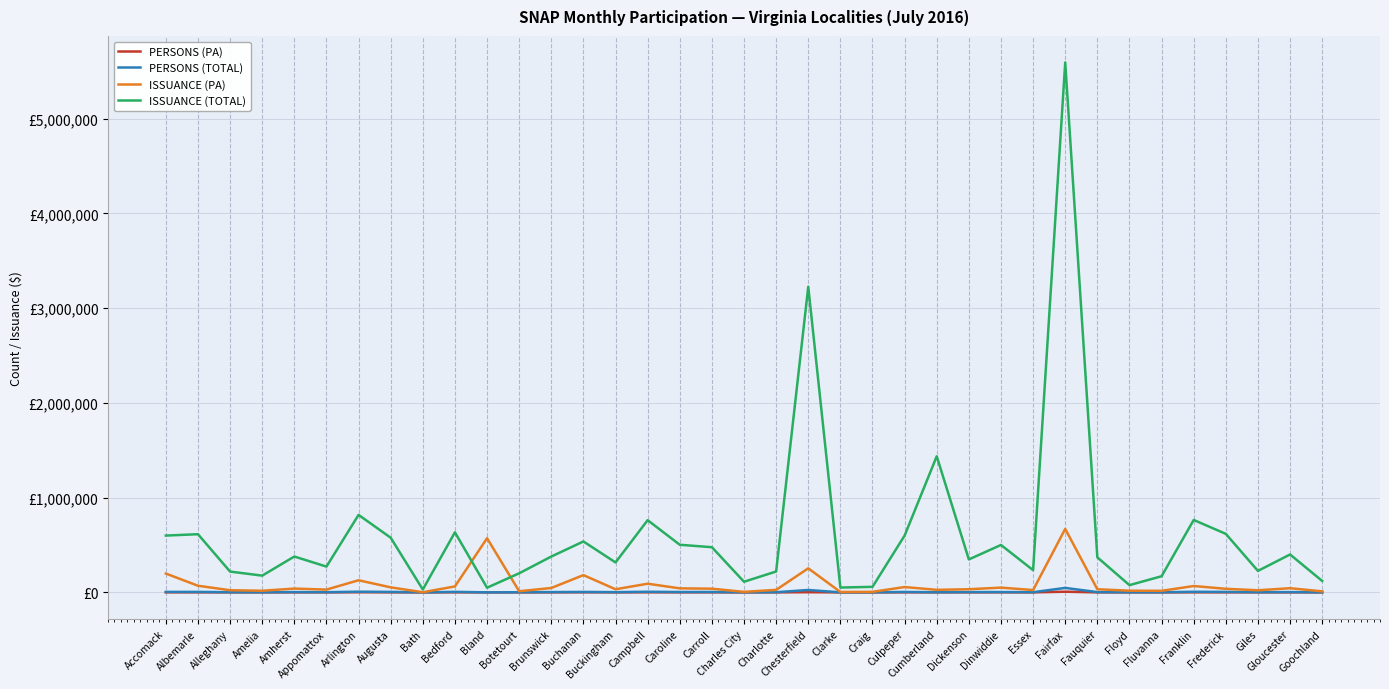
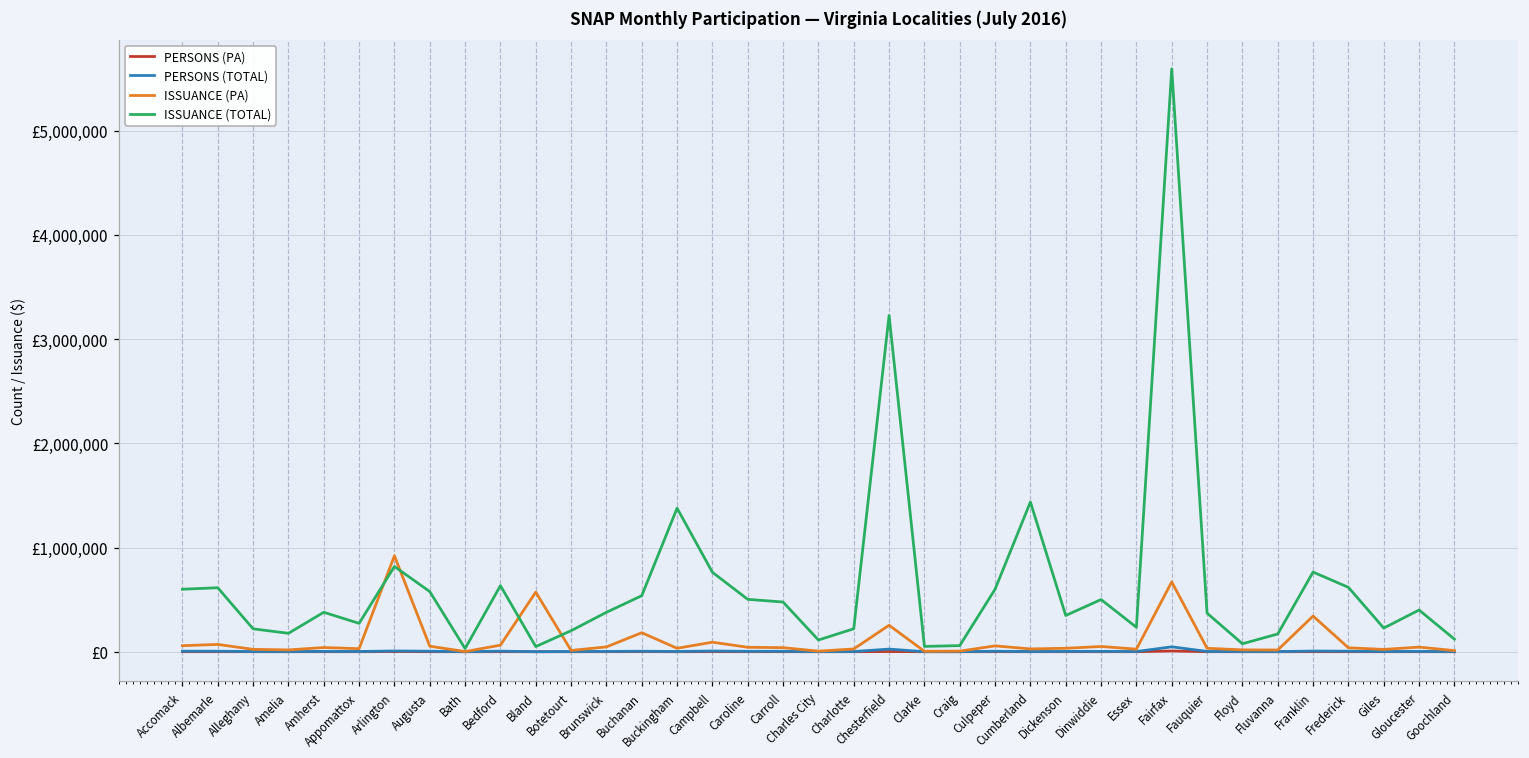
  {
    "PERSONS (PA)": {
      "Fairfax": "£0"
    },
    "PERSONS (TOTAL)": {
      "Fairfax": "£0"
    },
    "ISSUANCE (PA)": {
-     "Accomack": "£200,000",
+     "Accomack": "£100,000",
      "Albemarle": "£100,000",
      "Amherst": "£0",
      "Appomattox": "£0",
-     "Arlington": "£100,000",
+     "Arlington": "£900,000",
      "Augusta": "£100,000",
      "Bedford": "£100,000",
      "Bland": "£600,000",
      "Brunswick": "£0",
      "Buchanan": "£200,000",
      "Buckingham": "£0",
      "Campbell": "£100,000",
      "Caroline": "£0",
      "Carroll": "£0",
      "Chesterfield": "£300,000",
      "Culpeper": "£100,000",
      "Dickenson": "£0",
      "Dinwiddie": "£100,000",
      "Fairfax": "£700,000",
      "Fauquier": "£0",
-     "Franklin": "£100,000",
+     "Franklin": "£300,000",
      "Frederick": "£0",
      "Gloucester": "£0"
    },
    "ISSUANCE (TOTAL)": {
      "Accomack": "£600,000",
      "Albemarle": "£600,000",
      "Alleghany": "£200,000",
      "Amelia": "£200,000",
      "Amherst": "£400,000",
      "Appomattox": "£300,000",
      "Arlington": "£800,000",
      "Augusta": "£600,000",
      "Bath": "£0",
      "Bedford": "£600,000",
      "Bland": "£0",
      "Botetourt": "£200,000",
      "Brunswick": "£400,000",
      "Buchanan": "£500,000",
-     "Buckingham": "£300,000",
+     "Buckingham": "£1,400,000",
      "Campbell": "£800,000",
      "Caroline": "£500,000",
      "Carroll": "£500,000",
      "Charles City": "£100,000",
      "Charlotte": "£200,000",
      "Chesterfield": "£3,200,000",
      "Clarke": "£100,000",
      "Craig": "£100,000",
      "Culpeper": "£600,000",
      "Cumberland": "£1,400,000",
      "Dickenson": "£300,000",
      "Dinwiddie": "£500,000",
      "Essex": "£200,000",
      "Fairfax": "£5,600,000",
      "Fauquier": "£400,000",
      "Floyd": "£100,000",
      "Fluvanna": "£200,000",
      "Franklin": "£800,000",
      "Frederick": "£600,000",
      "Giles": "£200,000",
      "Gloucester": "£400,000",
      "Goochland": "£100,000"
    }
  }
